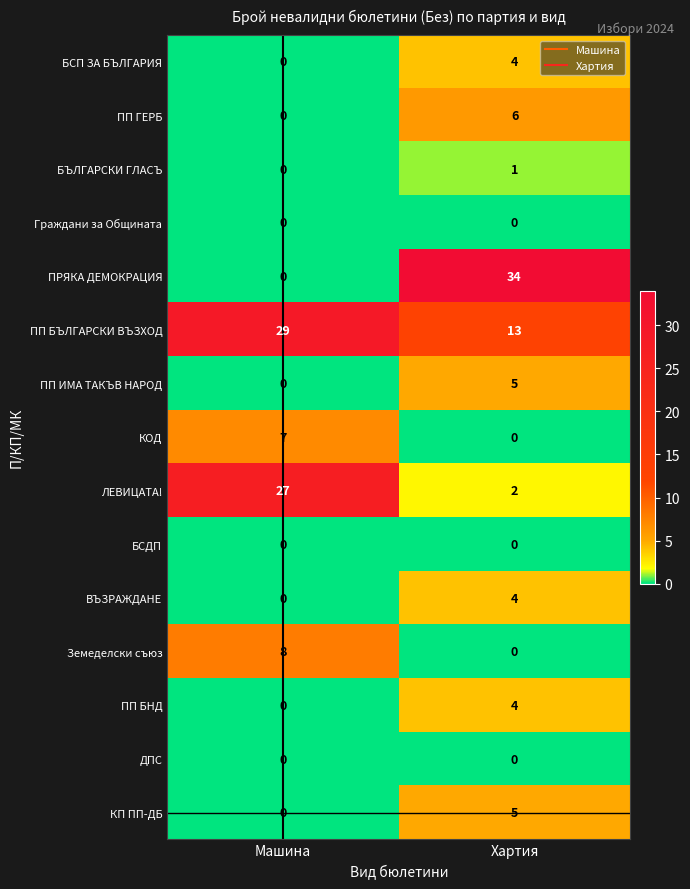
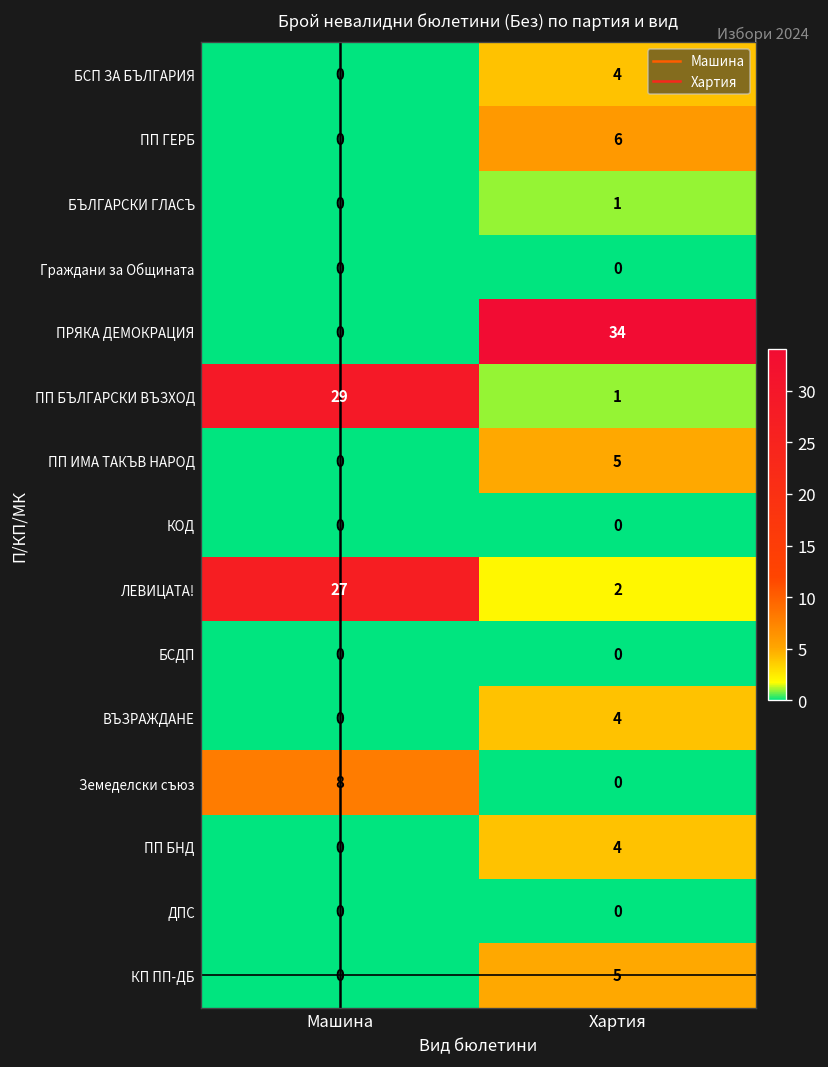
  {
    "БСП ЗА БЪЛГАРИЯ": {
      "Машина": 0,
      "Хартия": 4
    },
    "ПП ГЕРБ": {
      "Машина": 0,
      "Хартия": 6
    },
    "БЪЛГАРСКИ ГЛАСЪ": {
      "Машина": 0,
      "Хартия": 1
    },
    "Граждани за Общината": {
      "Машина": 0,
      "Хартия": 0
    },
    "ПРЯКА ДЕМОКРАЦИЯ": {
      "Машина": 0,
      "Хартия": 34
    },
    "ПП БЪЛГАРСКИ ВЪЗХОД": {
      "Машина": 29,
-     "Хартия": 13
+     "Хартия": 1
    },
    "ПП ИМА ТАКЪВ НАРОД": {
      "Машина": 0,
      "Хартия": 5
    },
    "КОД": {
-     "Машина": 7,
+     "Машина": 0,
      "Хартия": 0
    },
    "ЛЕВИЦАТА!": {
      "Машина": 27,
      "Хартия": 2
    },
    "БСДП": {
      "Машина": 0,
      "Хартия": 0
    },
    "ВЪЗРАЖДАНЕ": {
      "Машина": 0,
      "Хартия": 4
    },
    "Земеделски съюз": {
      "Машина": 8,
      "Хартия": 0
    },
    "ПП БНД": {
      "Машина": 0,
      "Хартия": 4
    },
    "ДПС": {
      "Машина": 0,
      "Хартия": 0
    },
    "КП ПП-ДБ": {
      "Машина": 0,
      "Хартия": 5
    }
  }
